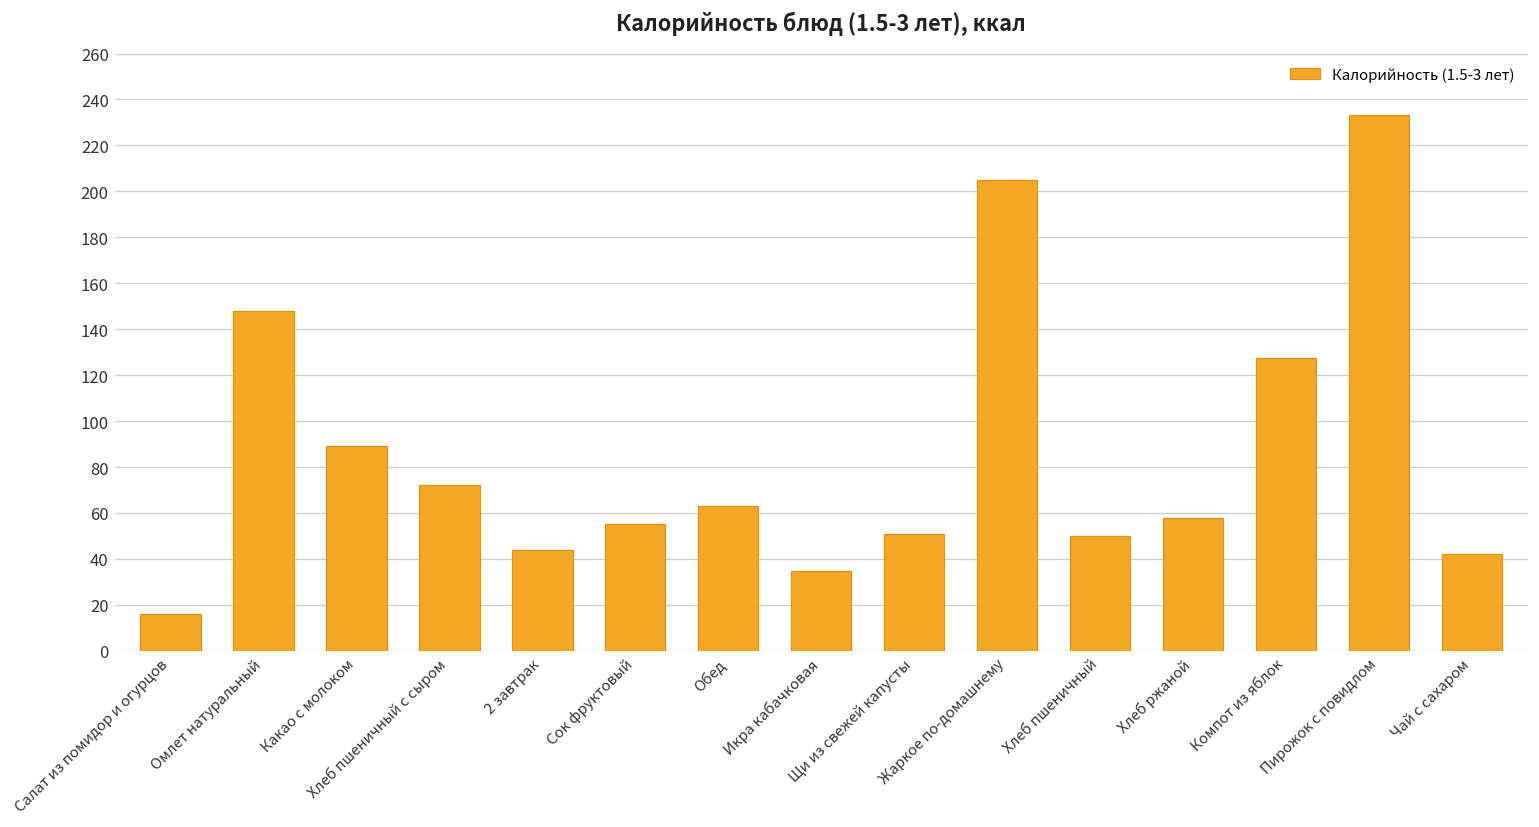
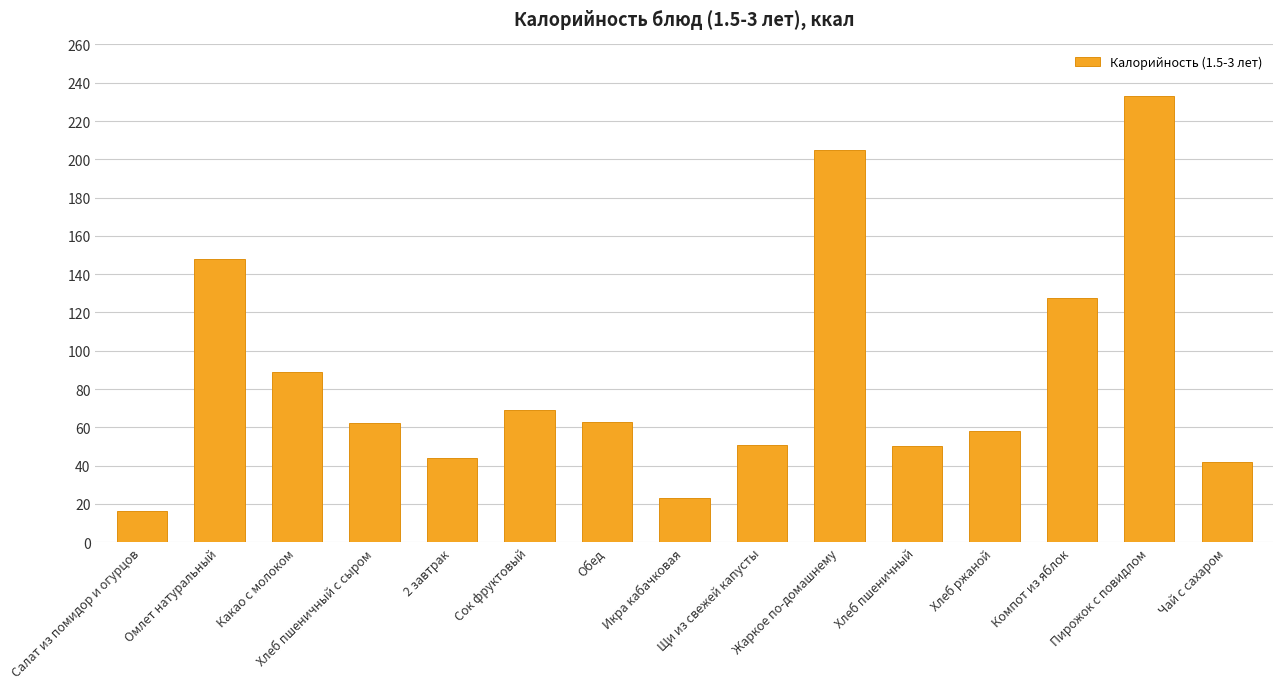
  {
    "Салат из помидор и огурцов": 16,
    "Омлет натуральный": 148,
    "Какао с молоком": 89,
-   "Хлеб пшеничный с сыром": 72,
+   "Хлеб пшеничный с сыром": 62,
    "2 завтрак": 44,
-   "Сок фруктовый": 55,
+   "Сок фруктовый": 69,
    "Обед": 63,
-   "Икра кабачковая": 35,
+   "Икра кабачковая": 23,
    "Щи из свежей капусты": 51,
    "Жаркое по-домашнему": 205,
    "Хлеб пшеничный": 50,
    "Хлеб ржаной": 58,
    "Компот из яблок": 128,
    "Пирожок с повидлом": 233,
    "Чай с сахаром": 42
  }
